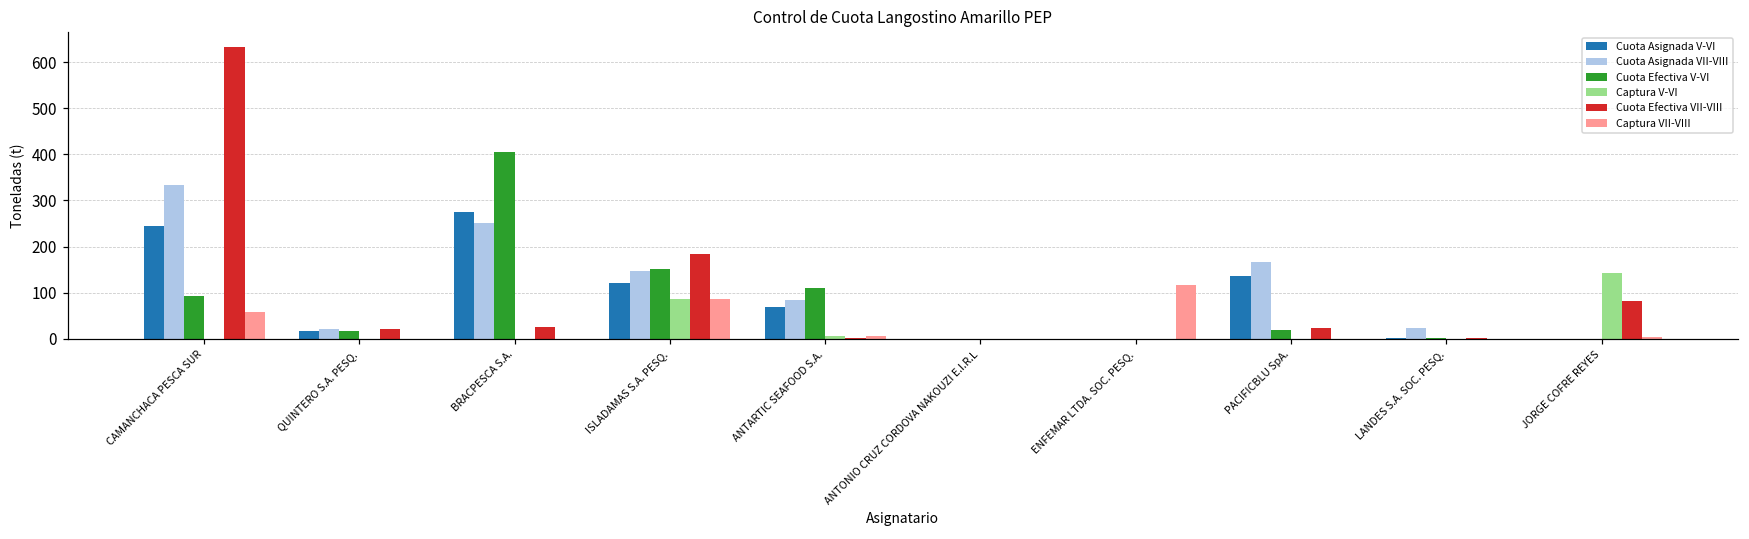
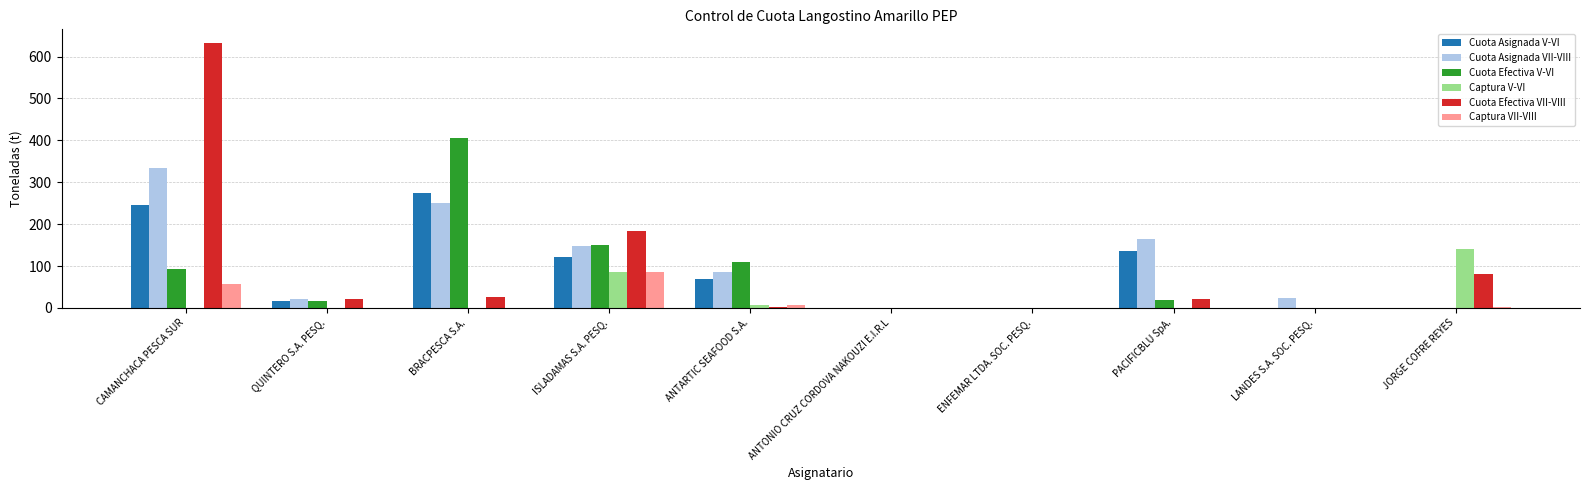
  {
    "Cuota Asignada V-VI": {
      "CAMANCHACA PESCA SUR": 240,
      "QUINTERO S.A. PESQ.": 20,
      "BRACPESCA S.A.": 270,
      "ISLADAMAS S.A. PESQ.": 120,
      "ANTARTIC SEAFOOD S.A.": 70,
      "PACIFICBLU SpA.": 140,
      "JORGE COFRE REYES": 0
    },
    "Cuota Asignada VII-VIII": {
      "CAMANCHACA PESCA SUR": 330,
      "QUINTERO S.A. PESQ.": 20,
      "BRACPESCA S.A.": 250,
      "ISLADAMAS S.A. PESQ.": 150,
      "ANTARTIC SEAFOOD S.A.": 80,
      "PACIFICBLU SpA.": 170,
      "LANDES S.A. SOC. PESQ.": 20,
      "JORGE COFRE REYES": 0
    },
    "Cuota Efectiva V-VI": {
      "CAMANCHACA PESCA SUR": 90,
      "QUINTERO S.A. PESQ.": 20,
      "BRACPESCA S.A.": 410,
      "ISLADAMAS S.A. PESQ.": 150,
      "ANTARTIC SEAFOOD S.A.": 110,
      "PACIFICBLU SpA.": 20,
      "JORGE COFRE REYES": 0
    },
    "Captura V-VI": {
      "CAMANCHACA PESCA SUR": 0,
      "QUINTERO S.A. PESQ.": 0,
      "BRACPESCA S.A.": 0,
      "ISLADAMAS S.A. PESQ.": 90,
      "ANTARTIC SEAFOOD S.A.": 10,
      "ANTONIO CRUZ CORDOVA NAKOUZI E.I.R.L": 0,
      "ENFEMAR LTDA. SOC. PESQ.": 0,
      "PACIFICBLU SpA.": 0,
      "LANDES S.A. SOC. PESQ.": 0,
      "JORGE COFRE REYES": 140
    },
    "Cuota Efectiva VII-VIII": {
      "CAMANCHACA PESCA SUR": 630,
      "QUINTERO S.A. PESQ.": 20,
      "BRACPESCA S.A.": 30,
      "ISLADAMAS S.A. PESQ.": 180,
      "PACIFICBLU SpA.": 20,
      "JORGE COFRE REYES": 80
    },
    "Captura VII-VIII": {
      "CAMANCHACA PESCA SUR": 60,
      "QUINTERO S.A. PESQ.": 0,
      "BRACPESCA S.A.": 0,
      "ISLADAMAS S.A. PESQ.": 90,
      "ANTARTIC SEAFOOD S.A.": 10,
      "ANTONIO CRUZ CORDOVA NAKOUZI E.I.R.L": 0,
-     "ENFEMAR LTDA. SOC. PESQ.": 120,
+     "ENFEMAR LTDA. SOC. PESQ.": 0,
      "PACIFICBLU SpA.": 0,
      "LANDES S.A. SOC. PESQ.": 0
    }
  }
